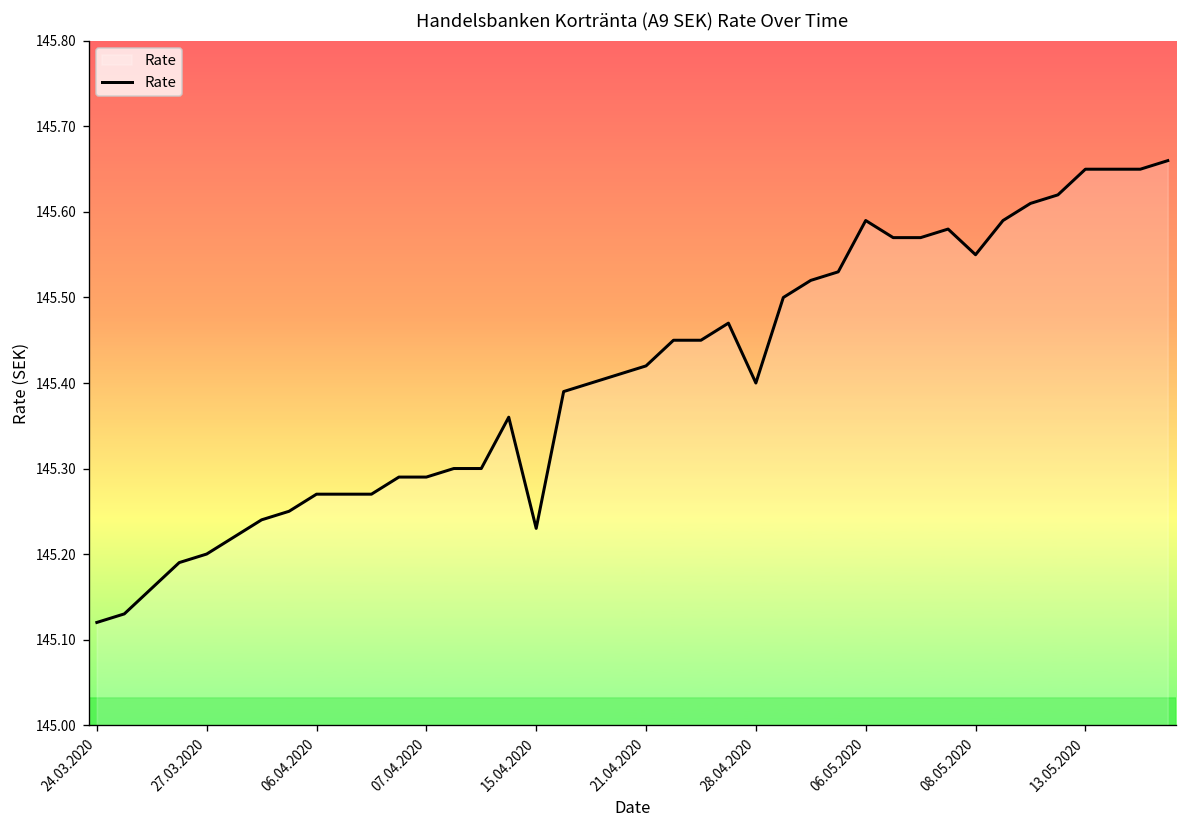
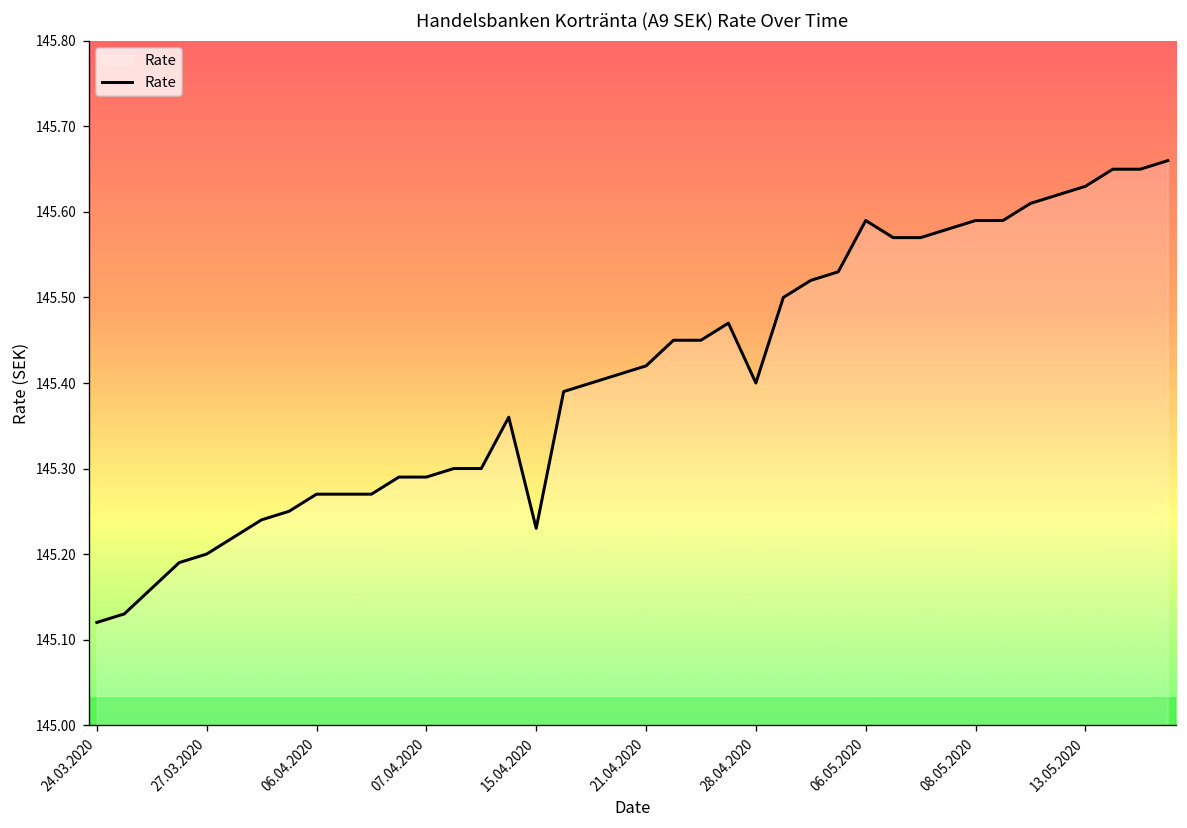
  {
    "24.03.2020": 145.12,
    "27.03.2020": 145.20,
    "06.04.2020": 145.27,
    "07.04.2020": 145.29,
    "15.04.2020": 145.23,
    "21.04.2020": 145.42,
    "28.04.2020": 145.40,
    "06.05.2020": 145.59,
-   "08.05.2020": 145.55,
-   "13.05.2020": 145.65
+   "08.05.2020": 145.59,
+   "13.05.2020": 145.63
  }
